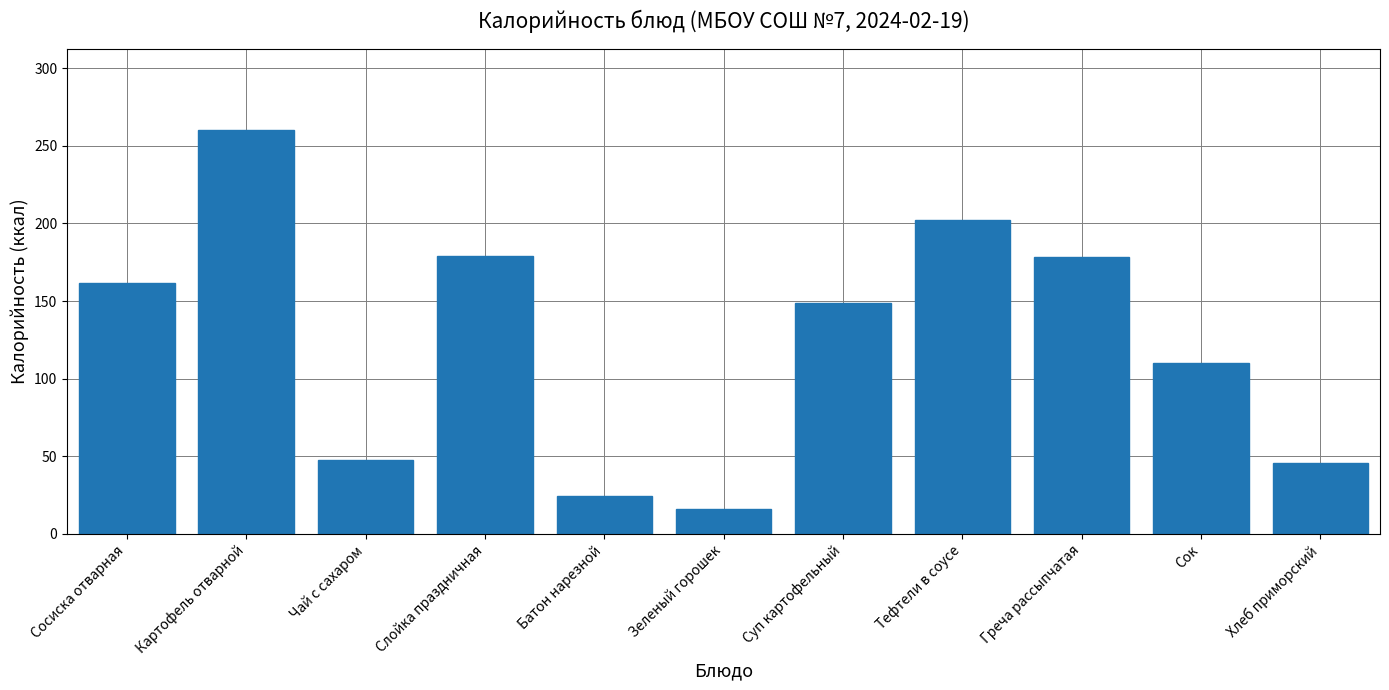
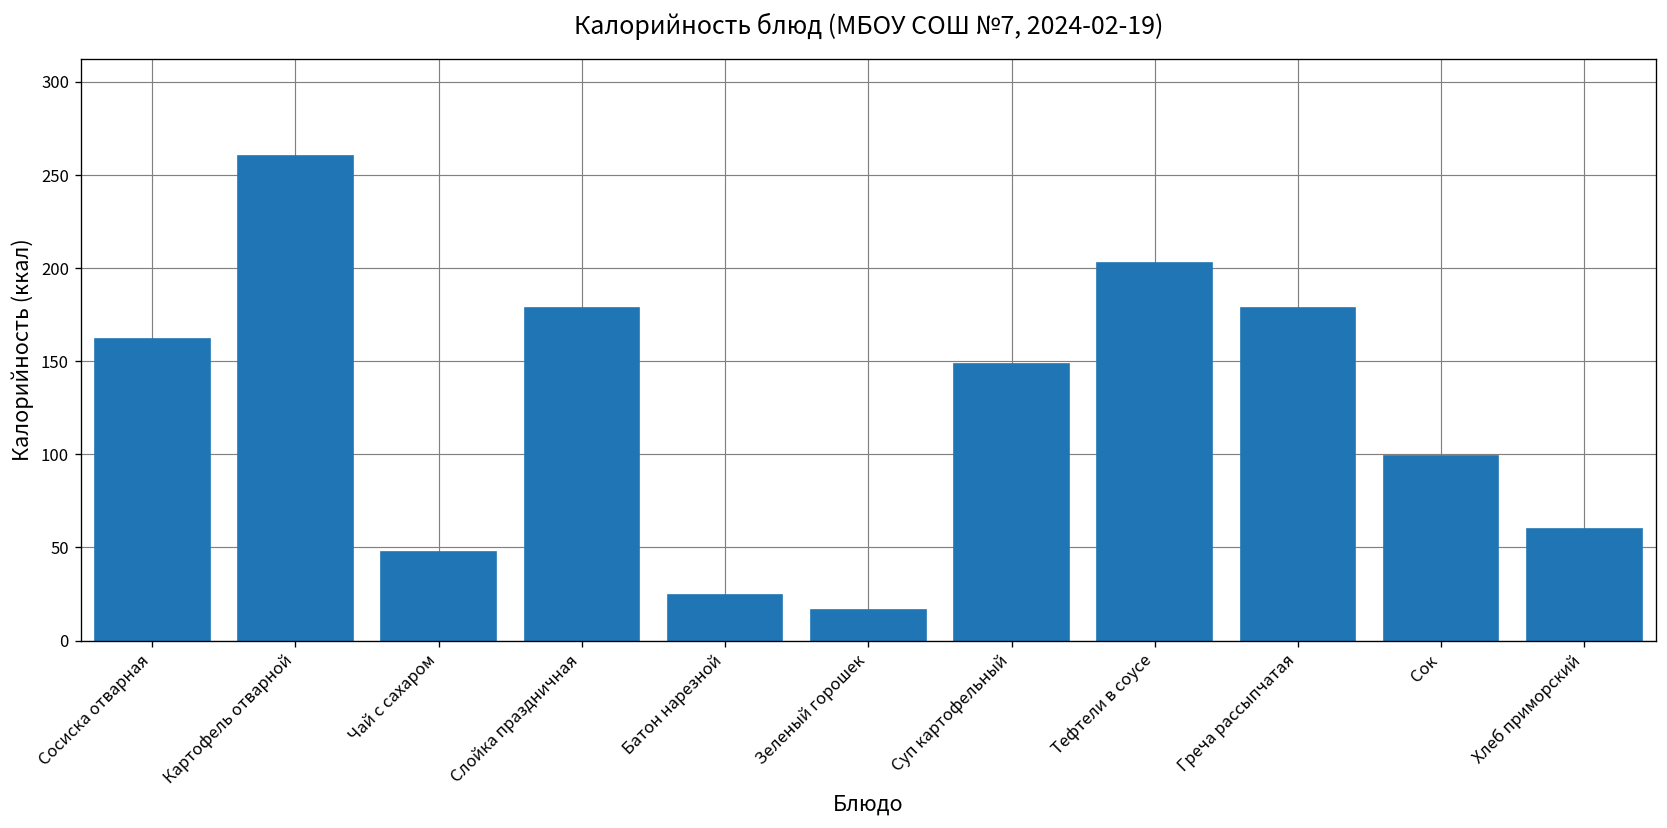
  {
    "Сосиска отварная": 162,
    "Картофель отварной": 260,
    "Чай с сахаром": 47,
    "Слойка праздничная": 179,
    "Батон нарезной": 25,
    "Зеленый горошек": 16,
    "Суп картофельный": 149,
    "Тефтели в соусе": 203,
    "Греча рассыпчатая": 179,
-   "Сок": 110,
-   "Хлеб приморский": 45
+   "Сок": 99,
+   "Хлеб приморский": 60
  }
